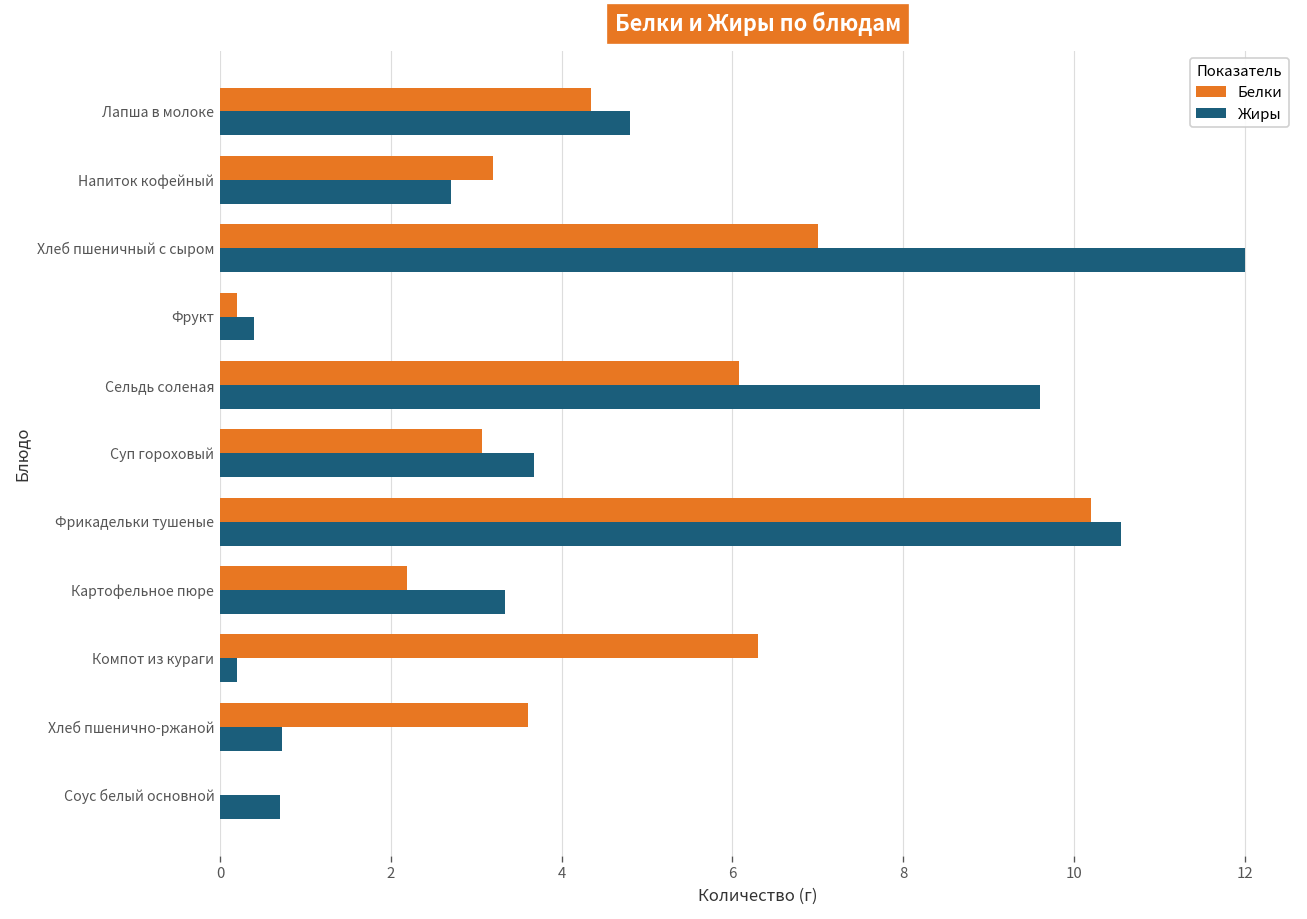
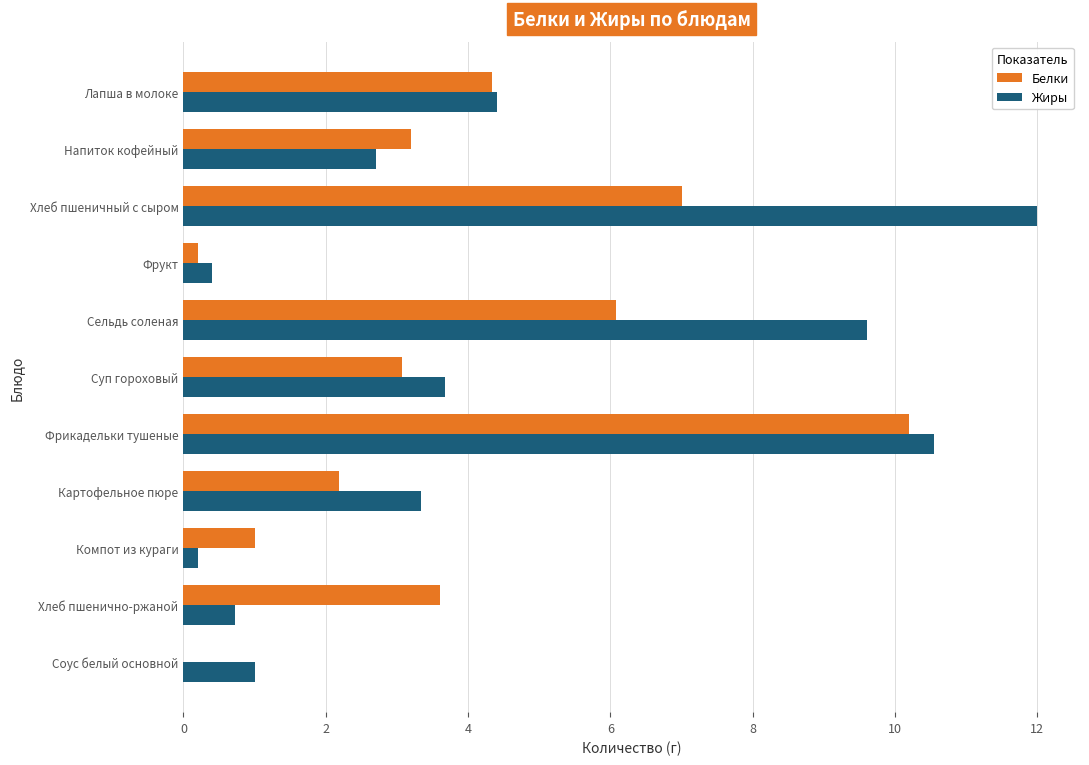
  {
    "Белки": {
      "Лапша в молоке": 4.3,
      "Напиток кофейный": 3.2,
      "Хлеб пшеничный с сыром": 7.0,
      "Фрукт": 0.2,
      "Сельдь соленая": 6.1,
      "Суп гороховый": 3.1,
      "Фрикадельки тушеные": 10.2,
      "Картофельное пюре": 2.2,
-     "Компот из кураги": 6.3,
+     "Компот из кураги": 1.0,
      "Хлеб пшенично-ржаной": 3.6,
      "Соус белый основной": 0.0
    },
    "Жиры": {
-     "Лапша в молоке": 4.8,
+     "Лапша в молоке": 4.4,
      "Напиток кофейный": 2.7,
      "Хлеб пшеничный с сыром": 12.0,
      "Фрукт": 0.4,
      "Сельдь соленая": 9.6,
      "Суп гороховый": 3.7,
      "Фрикадельки тушеные": 10.6,
      "Картофельное пюре": 3.3,
      "Компот из кураги": 0.2,
      "Хлеб пшенично-ржаной": 0.7,
-     "Соус белый основной": 0.7
+     "Соус белый основной": 1.0
    }
  }
